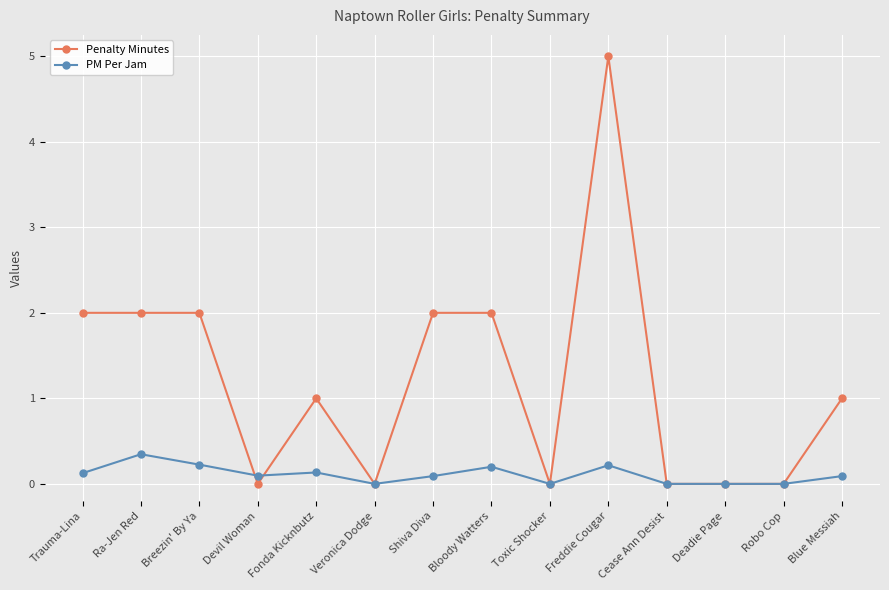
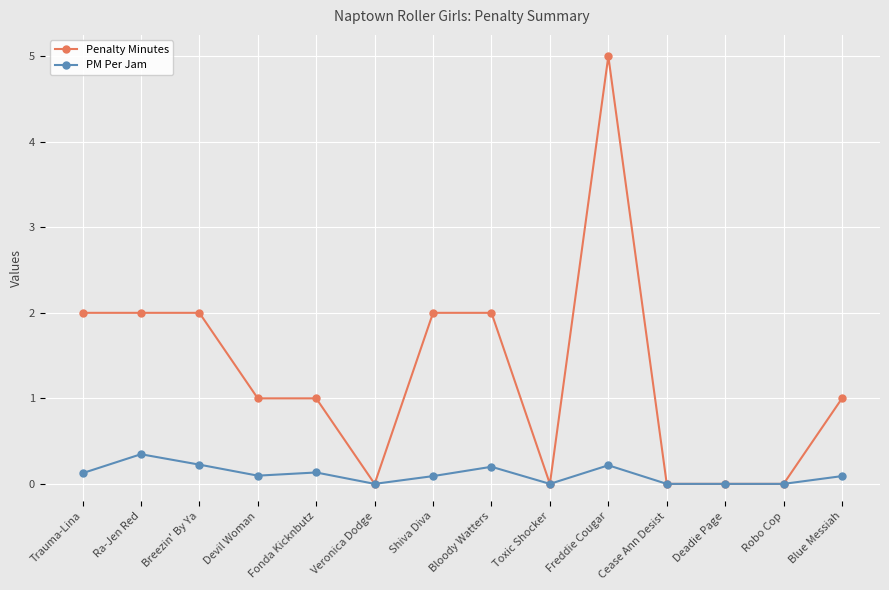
  {
    "Penalty Minutes": {
      "Trauma-Lina": 2,
      "Ra-Jen Red": 2,
      "Breezin' By Ya": 2,
-     "Devil Woman": 0,
+     "Devil Woman": 1,
      "Fonda Kicknbutz": 1,
      "Shiva Diva": 2,
      "Bloody Watters": 2,
      "Freddie Cougar": 5,
      "Blue Messiah": 1
    },
    "PM Per Jam": {
      "Trauma-Lina": 0.1,
      "Ra-Jen Red": 0.3,
      "Breezin' By Ya": 0.2,
      "Devil Woman": 0.1,
      "Fonda Kicknbutz": 0.1,
      "Shiva Diva": 0.1,
      "Bloody Watters": 0.2,
      "Freddie Cougar": 0.2,
      "Blue Messiah": 0.1
    }
  }
